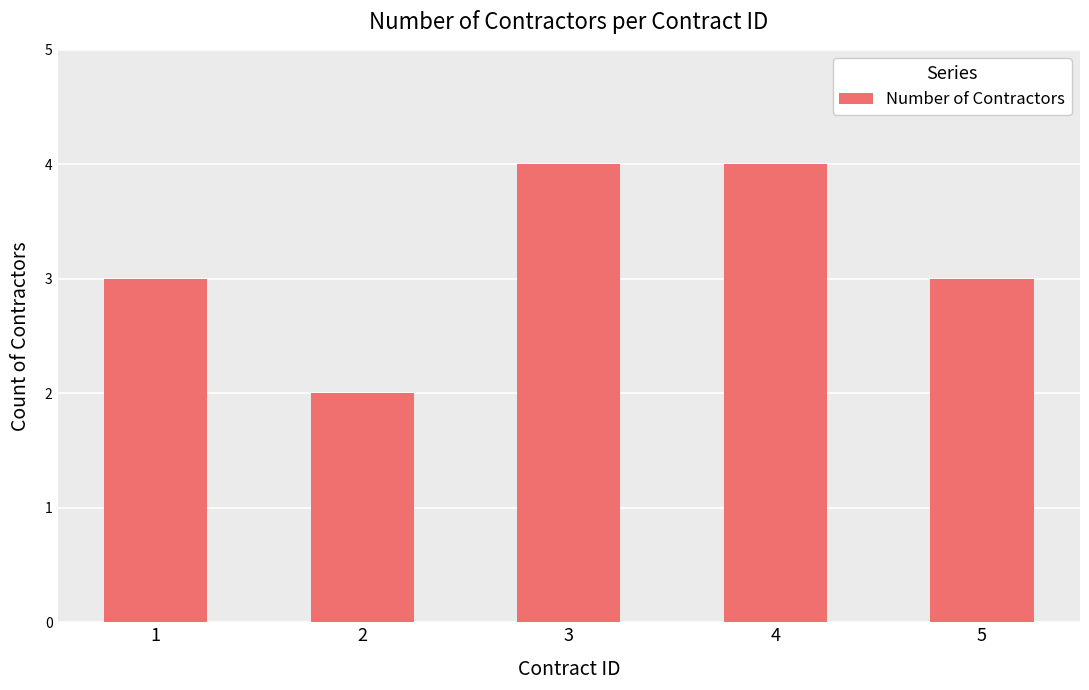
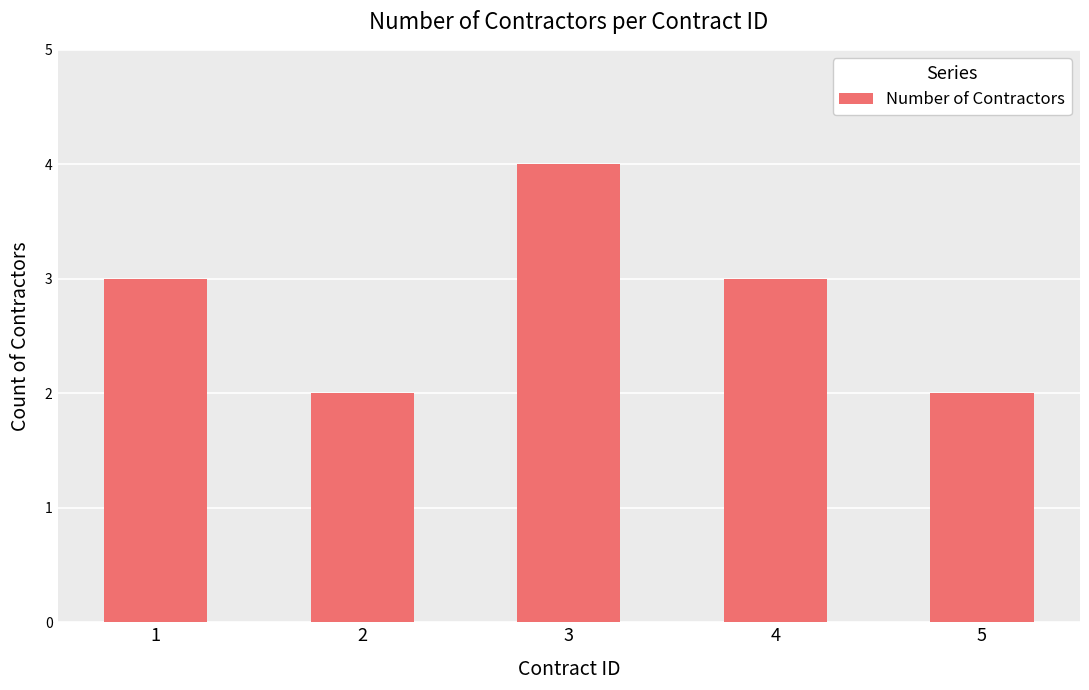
  {
    "1": 3,
    "2": 2,
    "3": 4,
-   "4": 4,
-   "5": 3
+   "4": 3,
+   "5": 2
  }
